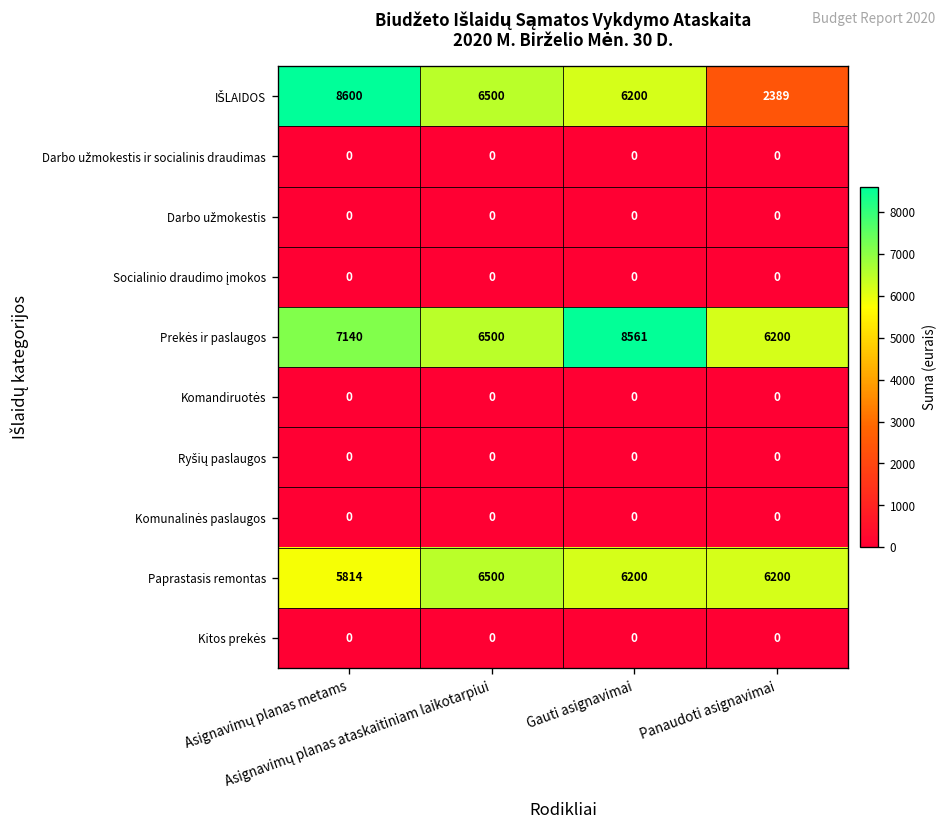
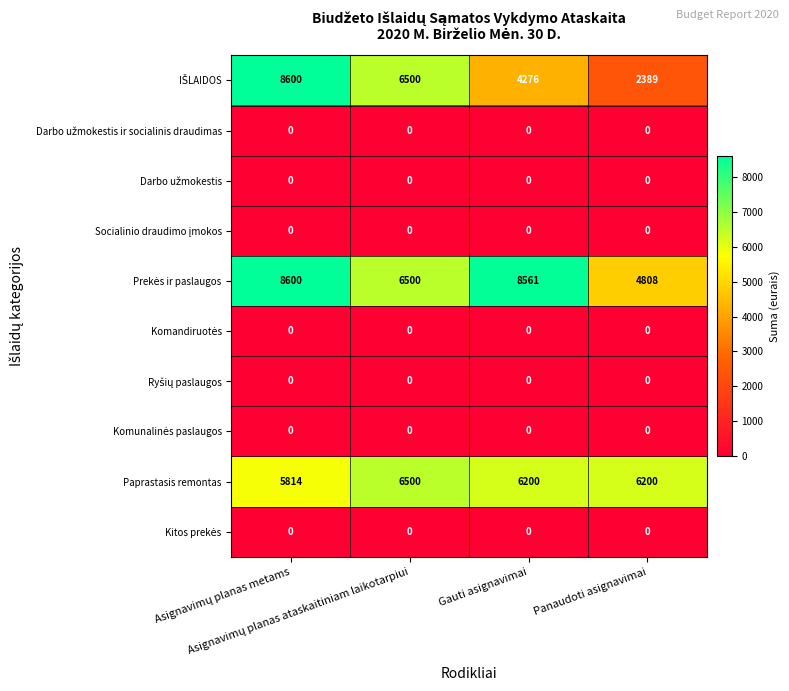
  {
    "IŠLAIDOS": {
      "Asignavimų planas metams": 8600,
      "Asignavimų planas ataskaitiniam laikotarpiui": 6500,
-     "Gauti asignavimai": 6200,
+     "Gauti asignavimai": 4276,
      "Panaudoti asignavimai": 2389
    },
    "Darbo užmokestis ir socialinis draudimas": {
      "Asignavimų planas metams": 0,
      "Asignavimų planas ataskaitiniam laikotarpiui": 0,
      "Gauti asignavimai": 0,
      "Panaudoti asignavimai": 0
    },
    "Darbo užmokestis": {
      "Asignavimų planas metams": 0,
      "Asignavimų planas ataskaitiniam laikotarpiui": 0,
      "Gauti asignavimai": 0,
      "Panaudoti asignavimai": 0
    },
    "Socialinio draudimo įmokos": {
      "Asignavimų planas metams": 0,
      "Asignavimų planas ataskaitiniam laikotarpiui": 0,
      "Gauti asignavimai": 0,
      "Panaudoti asignavimai": 0
    },
    "Prekės ir paslaugos": {
-     "Asignavimų planas metams": 7140,
+     "Asignavimų planas metams": 8600,
      "Asignavimų planas ataskaitiniam laikotarpiui": 6500,
      "Gauti asignavimai": 8561,
-     "Panaudoti asignavimai": 6200
+     "Panaudoti asignavimai": 4808
    },
    "Komandiruotės": {
      "Asignavimų planas metams": 0,
      "Asignavimų planas ataskaitiniam laikotarpiui": 0,
      "Gauti asignavimai": 0,
      "Panaudoti asignavimai": 0
    },
    "Ryšių paslaugos": {
      "Asignavimų planas metams": 0,
      "Asignavimų planas ataskaitiniam laikotarpiui": 0,
      "Gauti asignavimai": 0,
      "Panaudoti asignavimai": 0
    },
    "Komunalinės paslaugos": {
      "Asignavimų planas metams": 0,
      "Asignavimų planas ataskaitiniam laikotarpiui": 0,
      "Gauti asignavimai": 0,
      "Panaudoti asignavimai": 0
    },
    "Paprastasis remontas": {
      "Asignavimų planas metams": 5814,
      "Asignavimų planas ataskaitiniam laikotarpiui": 6500,
      "Gauti asignavimai": 6200,
      "Panaudoti asignavimai": 6200
    },
    "Kitos prekės": {
      "Asignavimų planas metams": 0,
      "Asignavimų planas ataskaitiniam laikotarpiui": 0,
      "Gauti asignavimai": 0,
      "Panaudoti asignavimai": 0
    }
  }
